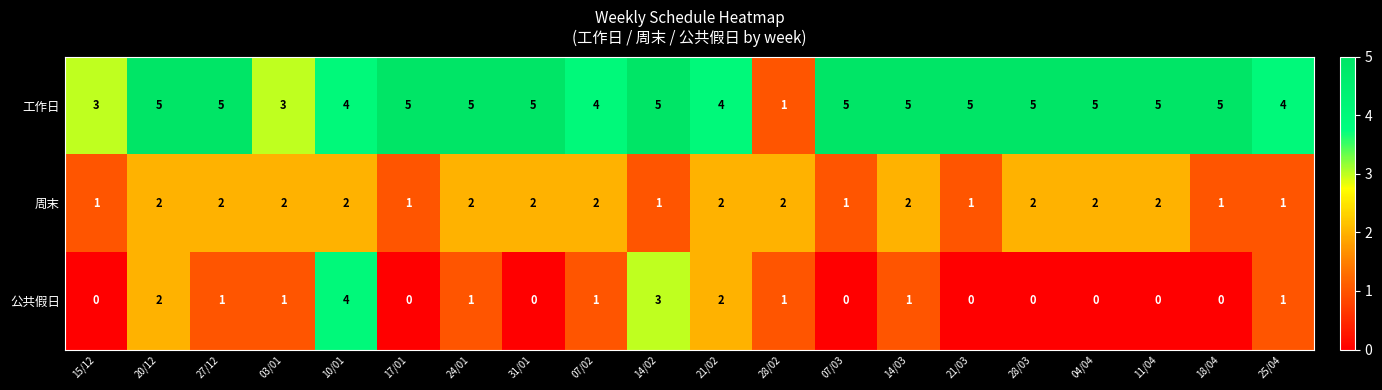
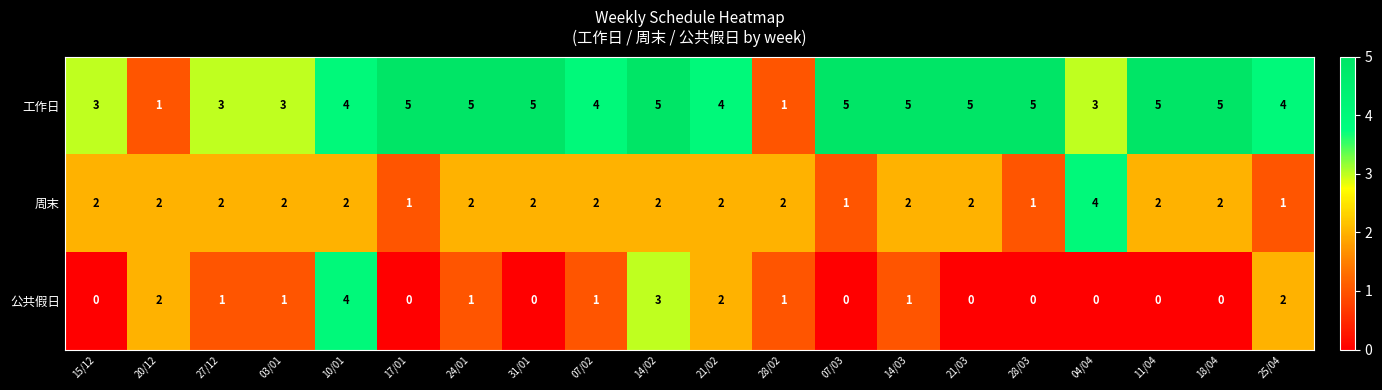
  {
    "工作日": {
      "15/12": 3,
-     "20/12": 5,
-     "27/12": 5,
+     "20/12": 1,
+     "27/12": 3,
      "03/01": 3,
      "10/01": 4,
      "17/01": 5,
      "24/01": 5,
      "31/01": 5,
      "07/02": 4,
      "14/02": 5,
      "21/02": 4,
      "28/02": 1,
      "07/03": 5,
      "14/03": 5,
      "21/03": 5,
      "28/03": 5,
-     "04/04": 5,
+     "04/04": 3,
      "11/04": 5,
      "18/04": 5,
      "25/04": 4
    },
    "周末": {
-     "15/12": 1,
+     "15/12": 2,
      "20/12": 2,
      "27/12": 2,
      "03/01": 2,
      "10/01": 2,
      "17/01": 1,
      "24/01": 2,
      "31/01": 2,
      "07/02": 2,
-     "14/02": 1,
+     "14/02": 2,
      "21/02": 2,
      "28/02": 2,
      "07/03": 1,
      "14/03": 2,
-     "21/03": 1,
-     "28/03": 2,
-     "04/04": 2,
+     "21/03": 2,
+     "28/03": 1,
+     "04/04": 4,
      "11/04": 2,
-     "18/04": 1,
+     "18/04": 2,
      "25/04": 1
    },
    "公共假日": {
      "15/12": 0,
      "20/12": 2,
      "27/12": 1,
      "03/01": 1,
      "10/01": 4,
      "17/01": 0,
      "24/01": 1,
      "31/01": 0,
      "07/02": 1,
      "14/02": 3,
      "21/02": 2,
      "28/02": 1,
      "07/03": 0,
      "14/03": 1,
      "21/03": 0,
      "28/03": 0,
      "04/04": 0,
      "11/04": 0,
      "18/04": 0,
-     "25/04": 1
+     "25/04": 2
    }
  }
